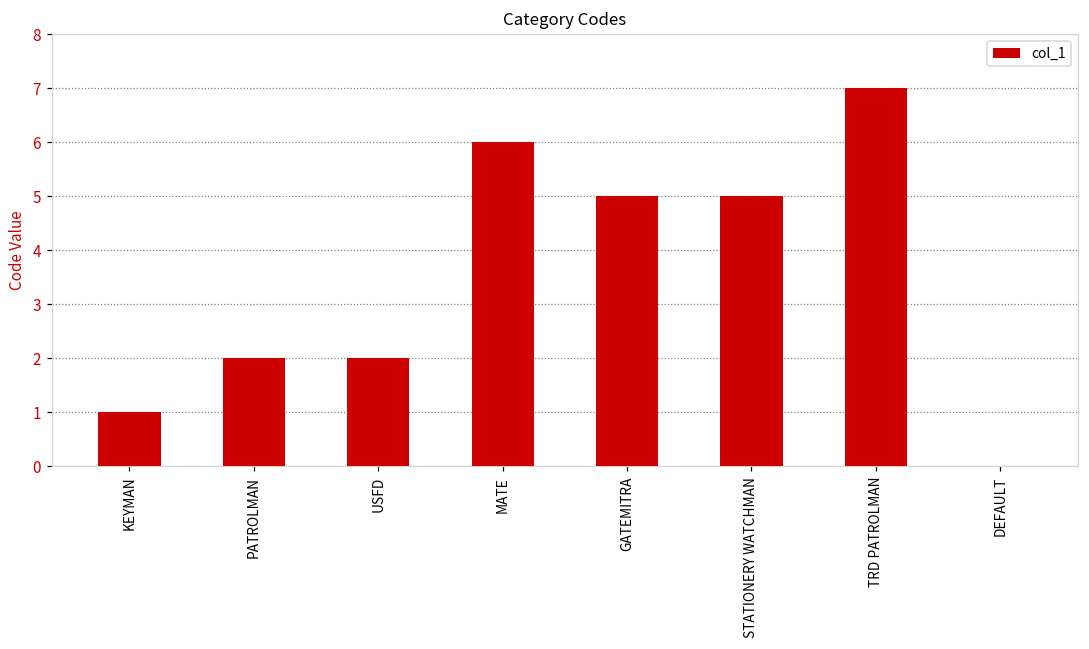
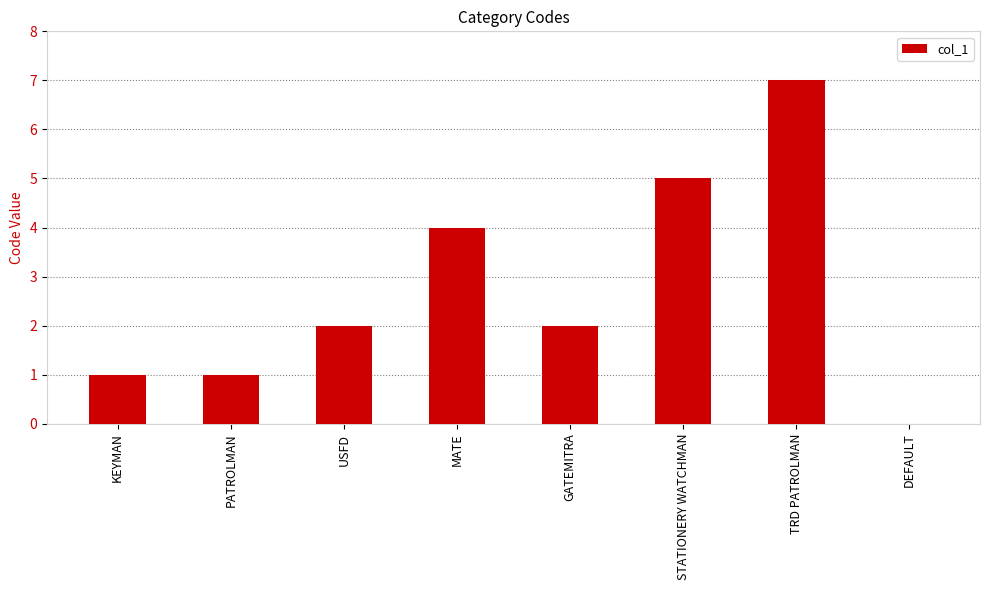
  {
    "KEYMAN": 1,
-   "PATROLMAN": 2,
+   "PATROLMAN": 1,
    "USFD": 2,
-   "MATE": 6,
-   "GATEMITRA": 5,
+   "MATE": 4,
+   "GATEMITRA": 2,
    "STATIONERY WATCHMAN": 5,
    "TRD PATROLMAN": 7,
    "DEFAULT": 0
  }
